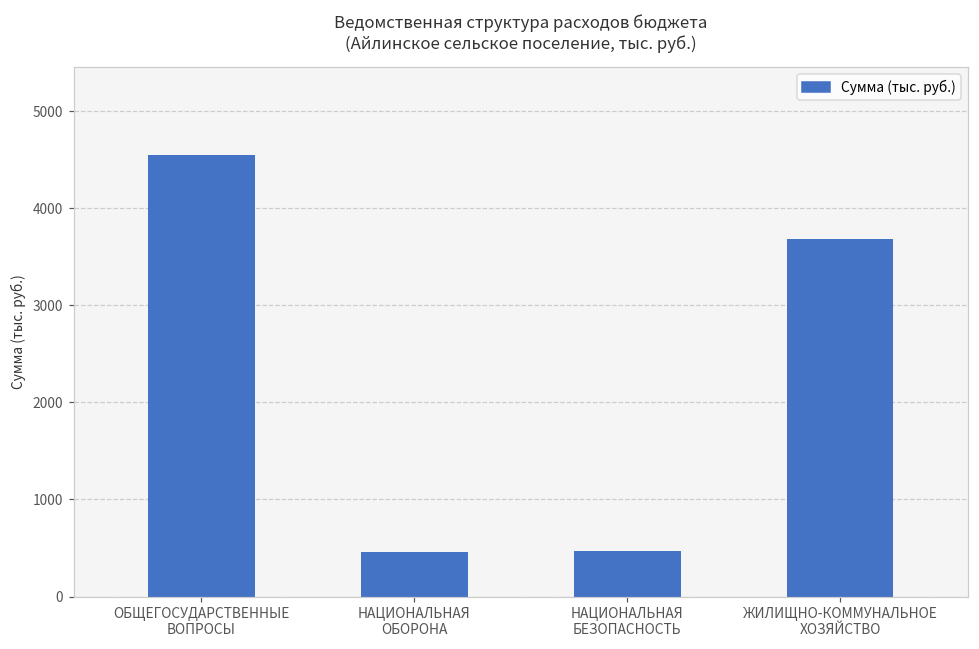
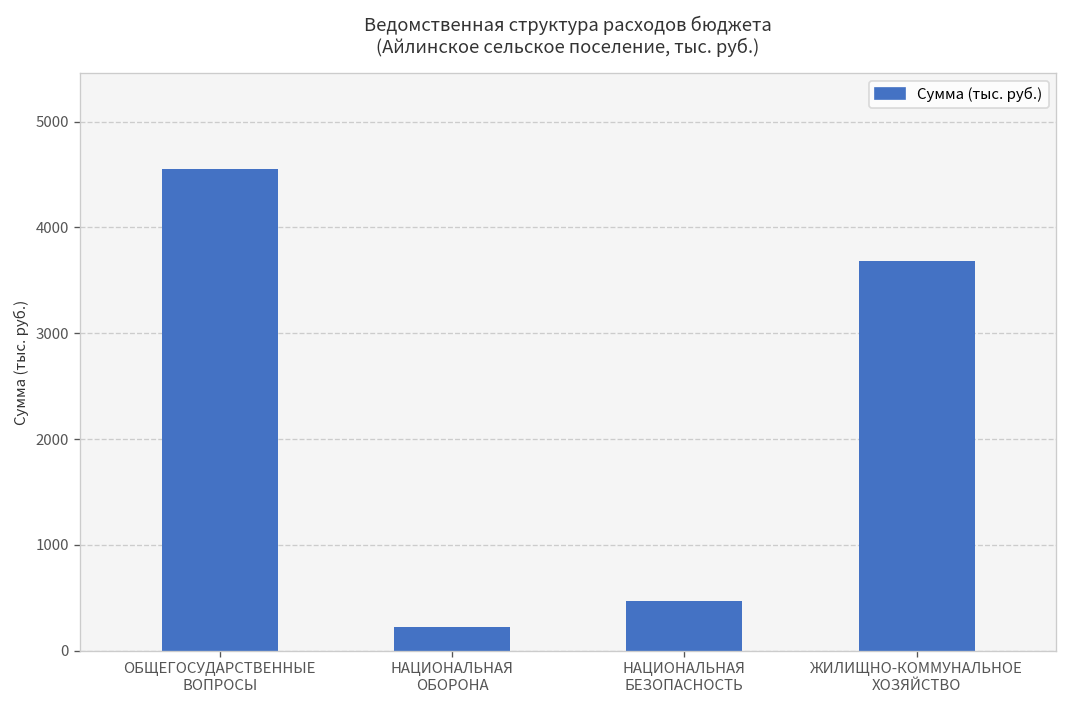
  {
    "ОБЩЕГОСУДАРСТВЕННЫЕ ВОПРОСЫ": 4500,
-   "НАЦИОНАЛЬНАЯ ОБОРОНА": 500,
+   "НАЦИОНАЛЬНАЯ ОБОРОНА": 200,
    "НАЦИОНАЛЬНАЯ БЕЗОПАСНОСТЬ": 500,
    "ЖИЛИЩНО-КОММУНАЛЬНОЕ ХОЗЯЙСТВО": 3700
  }
